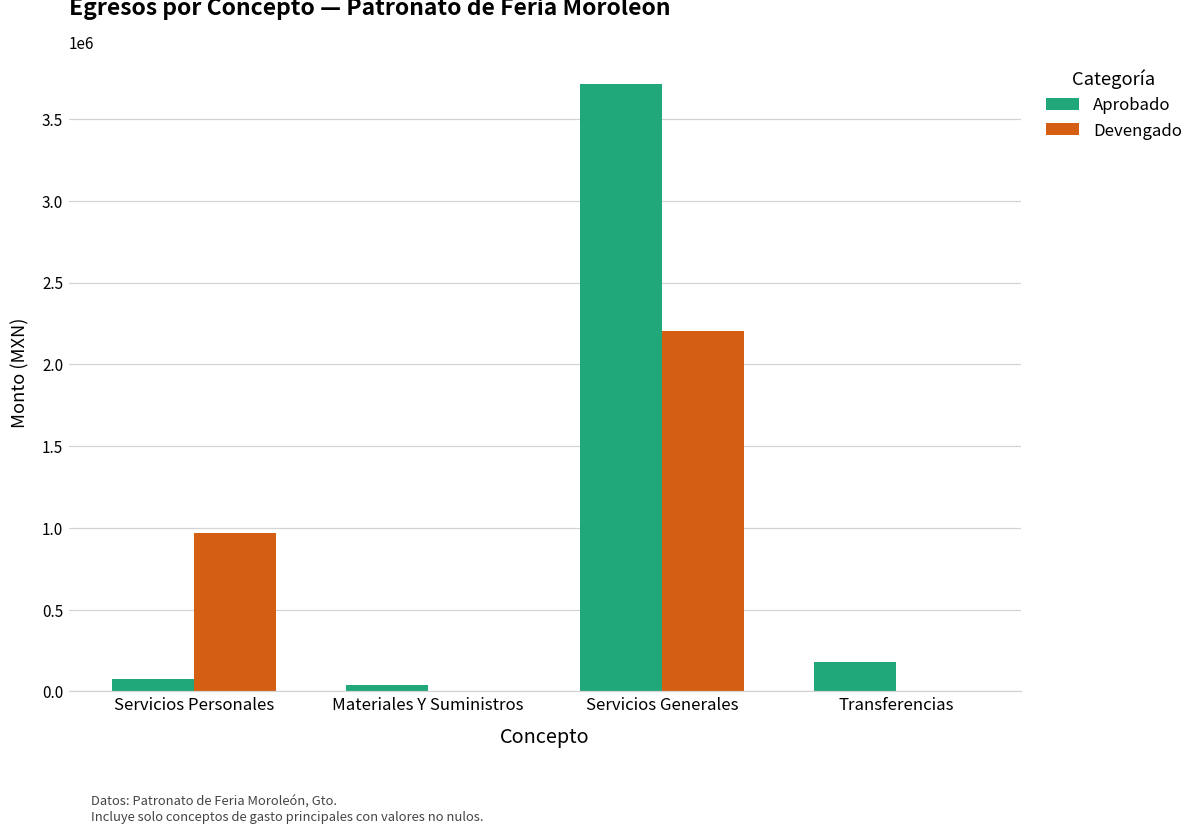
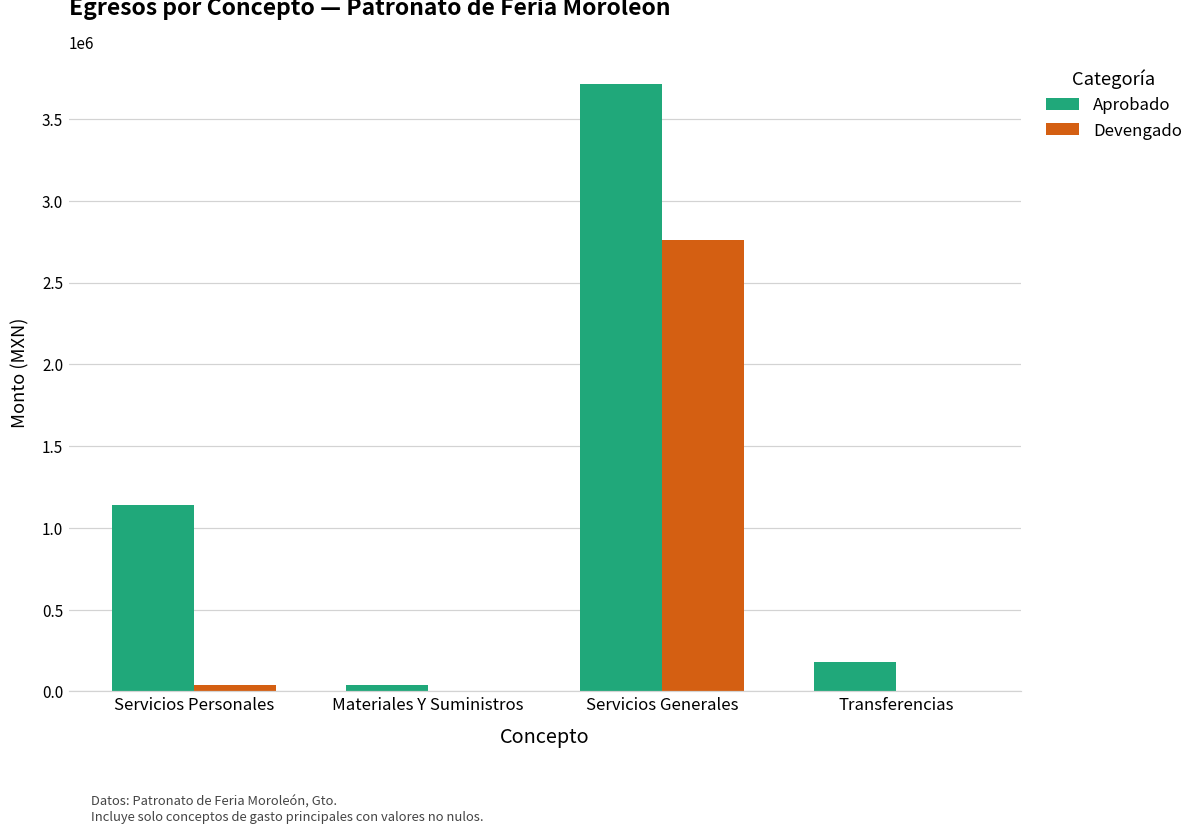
  {
    "Aprobado": {
-     "Servicios Personales": 80000,
+     "Servicios Personales": 1140000,
      "Materiales Y Suministros": 40000,
      "Servicios Generales": 3720000,
      "Transferencias": 180000
    },
    "Devengado": {
-     "Servicios Personales": 970000,
-     "Servicios Generales": 2200000,
+     "Servicios Personales": 40000,
+     "Servicios Generales": 2760000,
      "Transferencias": 0
    }
  }
